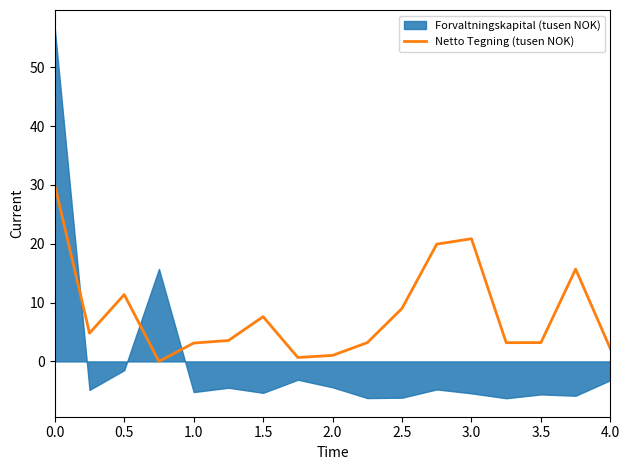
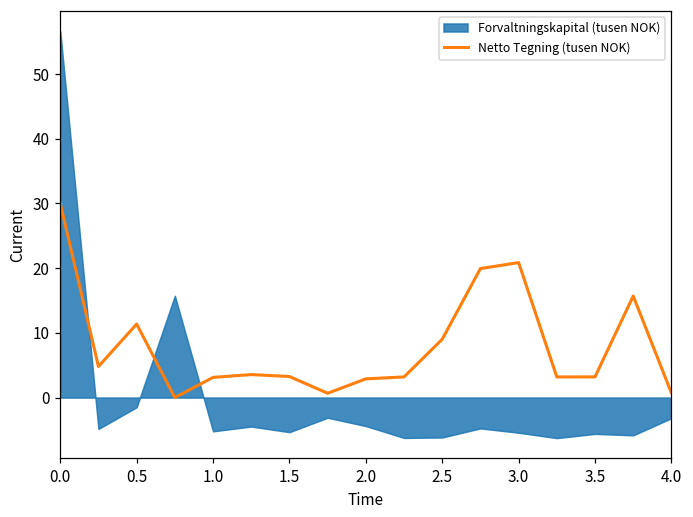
  {
    "Netto Tegning (tusen NOK)": {
      "0.0": 30,
      "0.5": 11,
      "1.0": 3,
-     "1.5": 8,
-     "2.0": 1,
+     "1.5": 3,
+     "2.0": 3,
      "2.5": 9,
      "3.0": 21,
      "3.5": 3,
-     "4.0": 2
+     "4.0": 1
    }
  }
